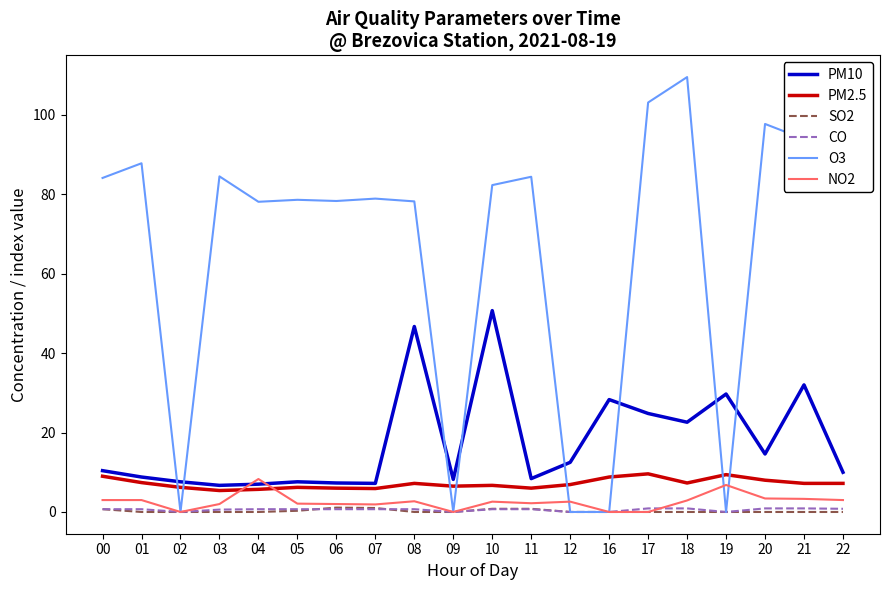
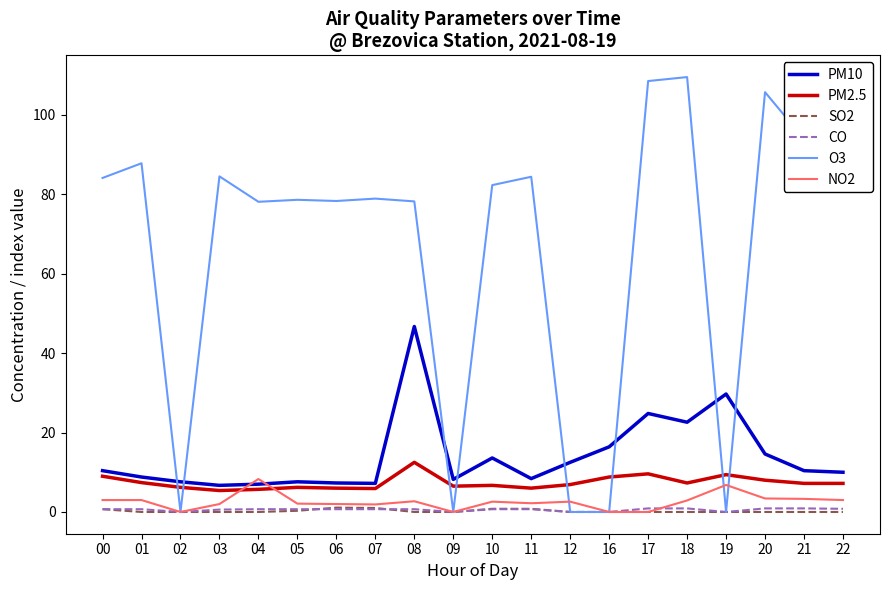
  {
    "PM10": {
      "00": 10,
      "01": 9,
      "02": 8,
      "03": 7,
      "04": 7,
      "05": 8,
      "06": 7,
      "07": 7,
      "08": 47,
      "09": 8,
-     "10": 51,
+     "10": 14,
      "11": 8,
      "12": 13,
-     "16": 28,
+     "16": 16,
      "17": 25,
      "18": 23,
      "19": 30,
      "20": 15,
-     "21": 32,
+     "21": 10,
      "22": 10
    },
    "PM2.5": {
      "00": 9,
      "01": 7,
      "02": 6,
      "03": 5,
      "04": 6,
      "05": 6,
      "06": 6,
      "07": 6,
-     "08": 7,
+     "08": 13,
      "09": 7,
      "10": 7,
      "11": 6,
      "12": 7,
      "16": 9,
      "17": 10,
      "18": 7,
      "19": 9,
      "20": 8,
      "21": 7,
      "22": 7
    },
    "SO2": {
      "01": 0,
      "04": 0,
      "08": 0,
      "18": 0,
      "20": 0,
      "21": 0,
      "22": 0
    },
    "CO": {
      "01": 1,
      "04": 1,
      "08": 1,
      "17": 1,
      "18": 1,
      "20": 1,
      "21": 1,
      "22": 1
    },
    "O3": {
      "00": 84,
      "01": 88,
      "03": 85,
      "04": 78,
      "05": 79,
      "06": 78,
      "07": 79,
      "08": 78,
      "10": 82,
      "11": 84,
-     "17": 103,
+     "17": 109,
      "18": 110,
-     "20": 98
+     "20": 106
    },
    "NO2": {
      "00": 3,
      "01": 3,
      "03": 2,
      "04": 8,
      "05": 2,
      "06": 2,
      "07": 2,
      "08": 3,
      "10": 3,
      "11": 2,
      "12": 3,
      "18": 3,
      "19": 7,
      "20": 3,
      "21": 3,
      "22": 3
    }
  }
